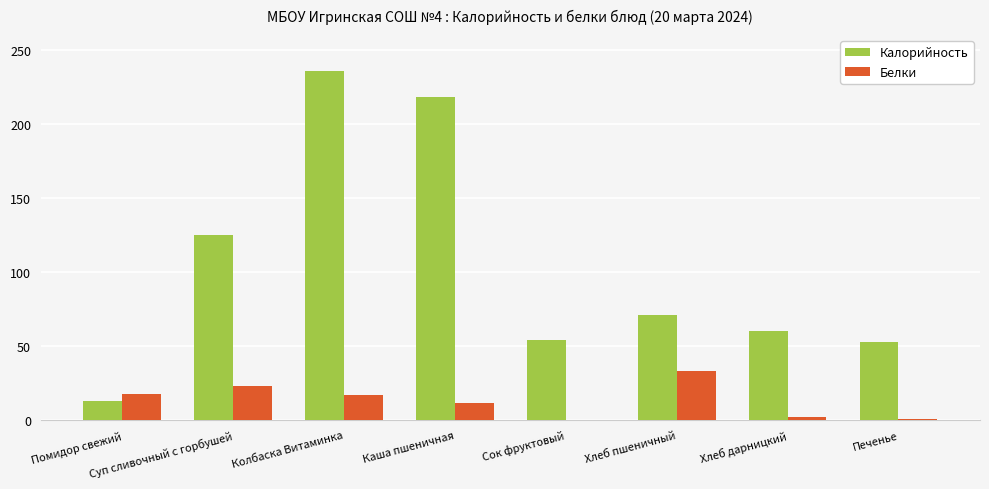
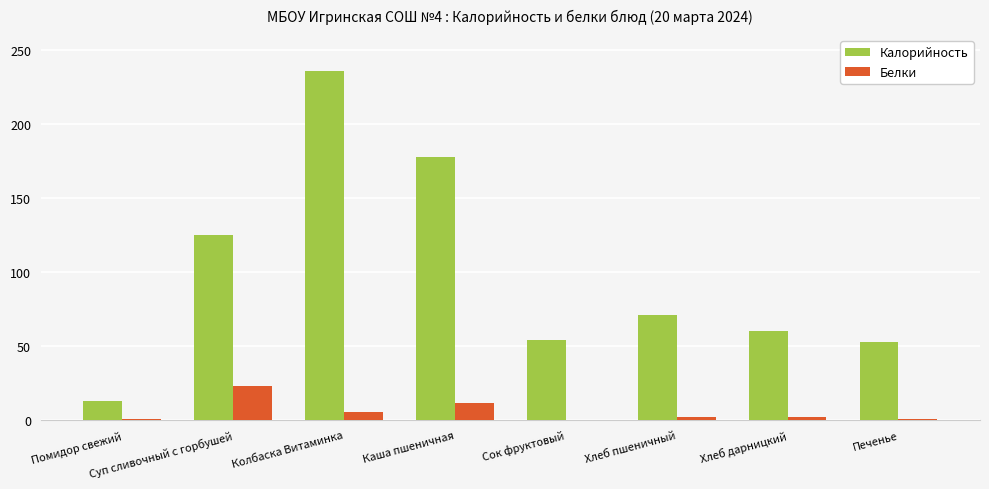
  {
    "Калорийность": {
      "Помидор свежий": 13,
      "Суп сливочный с горбушей": 125,
      "Колбаска Витаминка": 236,
-     "Каша пшеничная": 218,
+     "Каша пшеничная": 178,
      "Сок фруктовый": 54,
      "Хлеб пшеничный": 71,
      "Хлеб дарницкий": 60,
      "Печенье": 53
    },
    "Белки": {
-     "Помидор свежий": 18,
+     "Помидор свежий": 1,
      "Суп сливочный с горбушей": 23,
-     "Колбаска Витаминка": 17,
+     "Колбаска Витаминка": 6,
      "Каша пшеничная": 12,
-     "Хлеб пшеничный": 34,
+     "Хлеб пшеничный": 2,
      "Хлеб дарницкий": 2
    }
  }
